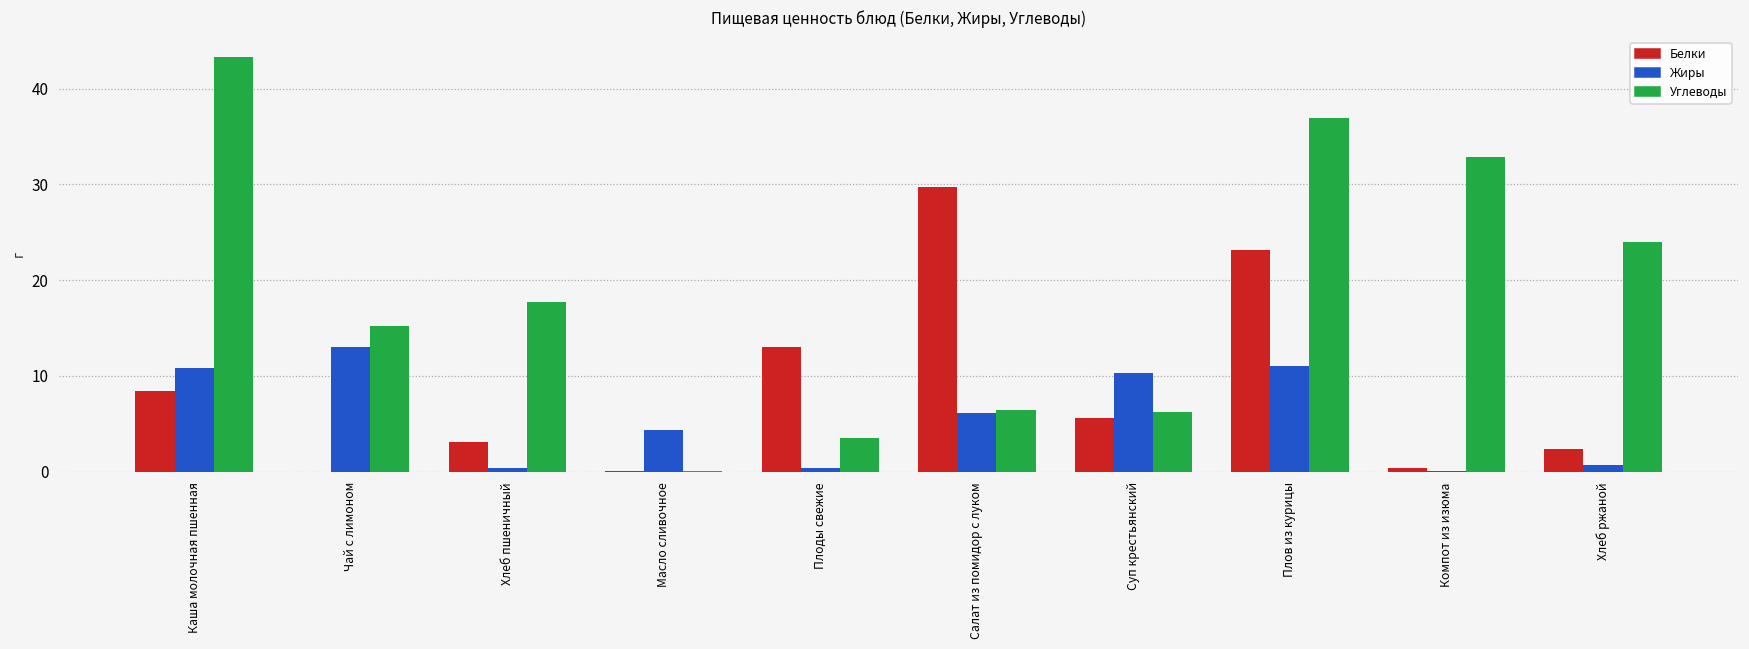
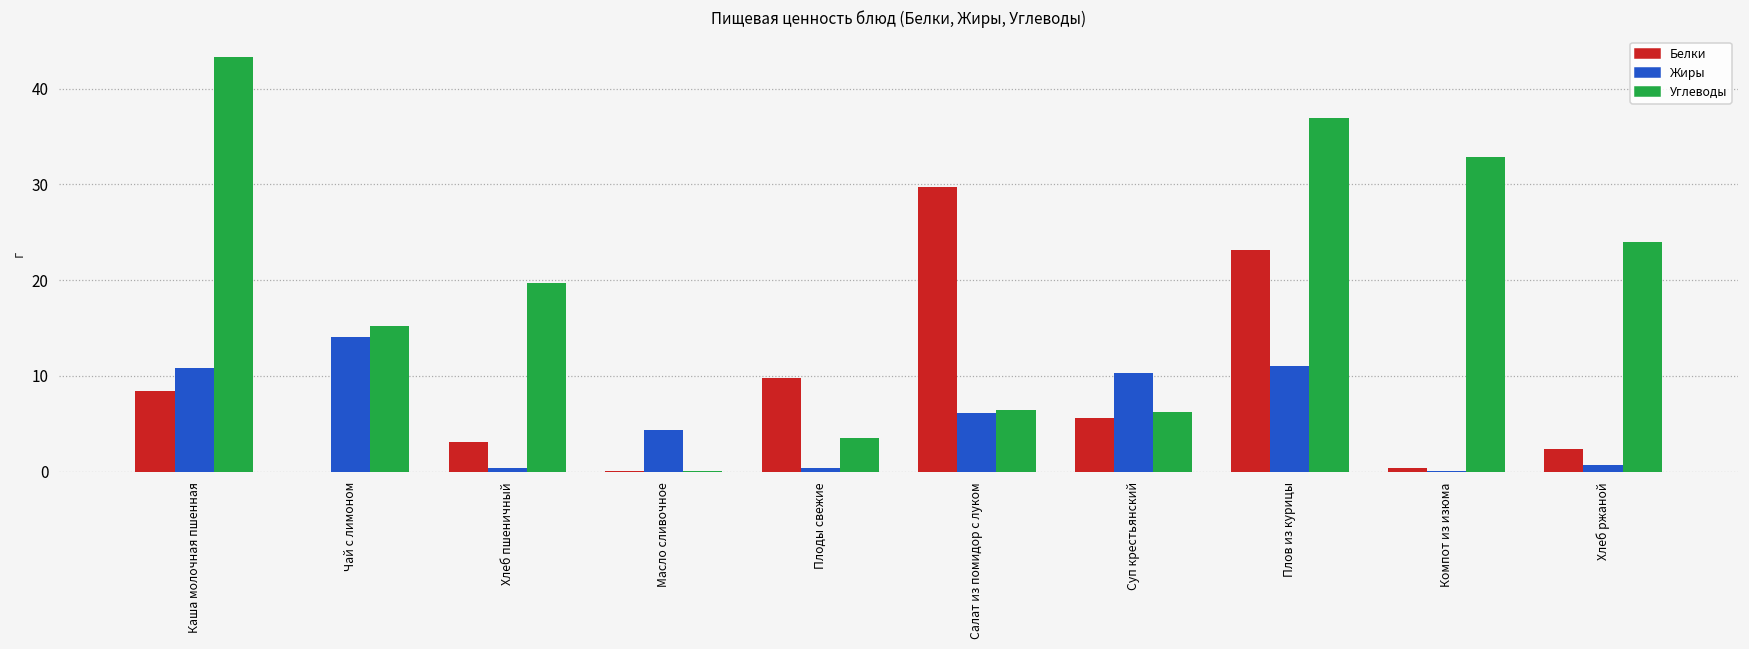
  {
    "Белки": {
      "Каша молочная пшенная": 8,
      "Чай с лимоном": 0,
      "Хлеб пшеничный": 3,
-     "Плоды свежие": 13,
+     "Плоды свежие": 10,
      "Салат из помидор с луком": 30,
      "Суп крестьянский": 6,
      "Плов из курицы": 23,
      "Компот из изюма": 0,
      "Хлеб ржаной": 2
    },
    "Жиры": {
      "Каша молочная пшенная": 11,
-     "Чай с лимоном": 13,
+     "Чай с лимоном": 14,
      "Хлеб пшеничный": 0,
      "Масло сливочное": 4,
      "Плоды свежие": 0,
      "Салат из помидор с луком": 6,
      "Суп крестьянский": 10,
      "Плов из курицы": 11,
      "Хлеб ржаной": 1
    },
    "Углеводы": {
      "Каша молочная пшенная": 43,
      "Чай с лимоном": 15,
-     "Хлеб пшеничный": 18,
+     "Хлеб пшеничный": 20,
      "Плоды свежие": 4,
      "Салат из помидор с луком": 6,
      "Суп крестьянский": 6,
      "Плов из курицы": 37,
      "Компот из изюма": 33,
      "Хлеб ржаной": 24
    }
  }
